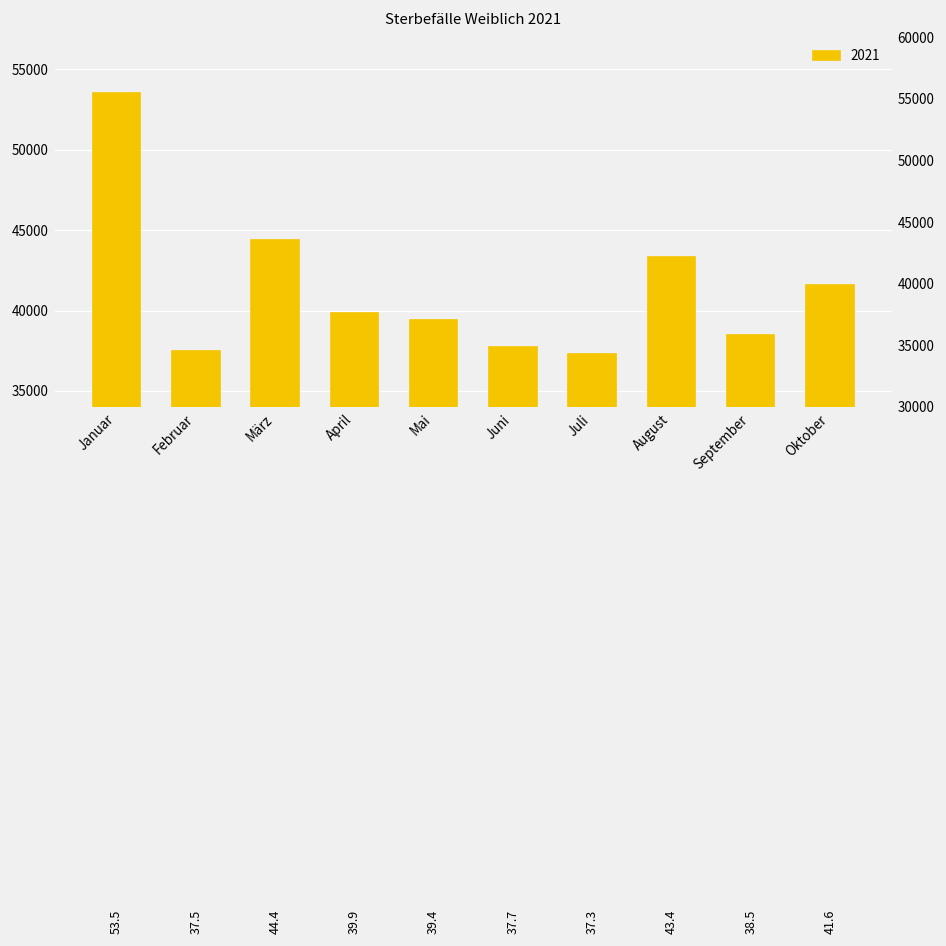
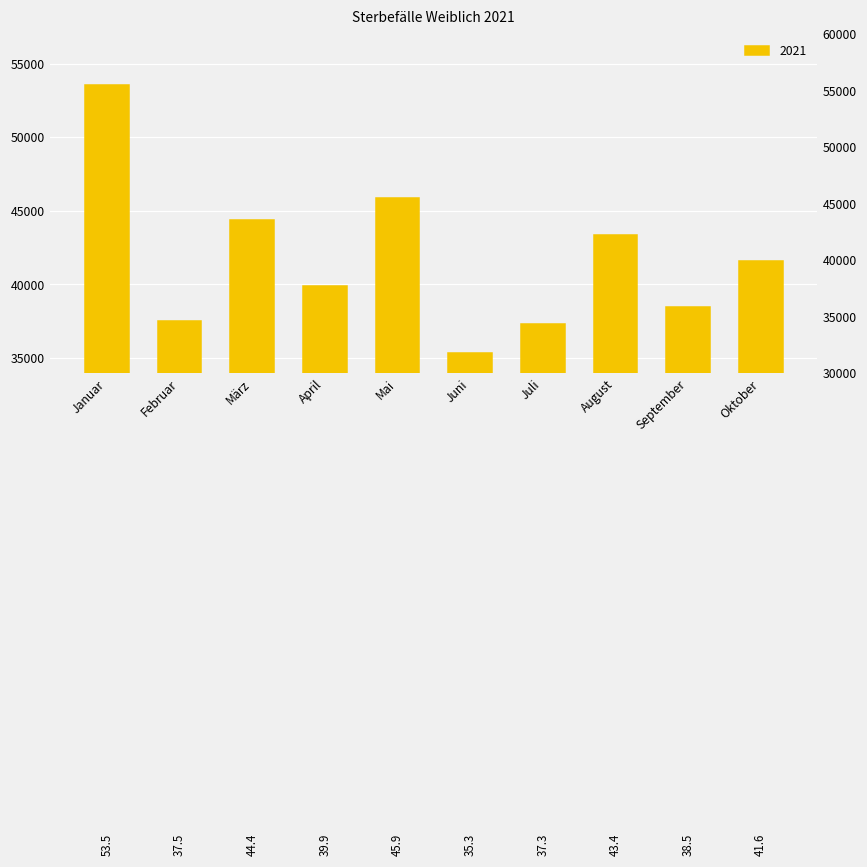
  {
-   "Mai": 39.4,
-   "Juni": 37.7
+   "Mai": 45.9,
+   "Juni": 35.3
  }
